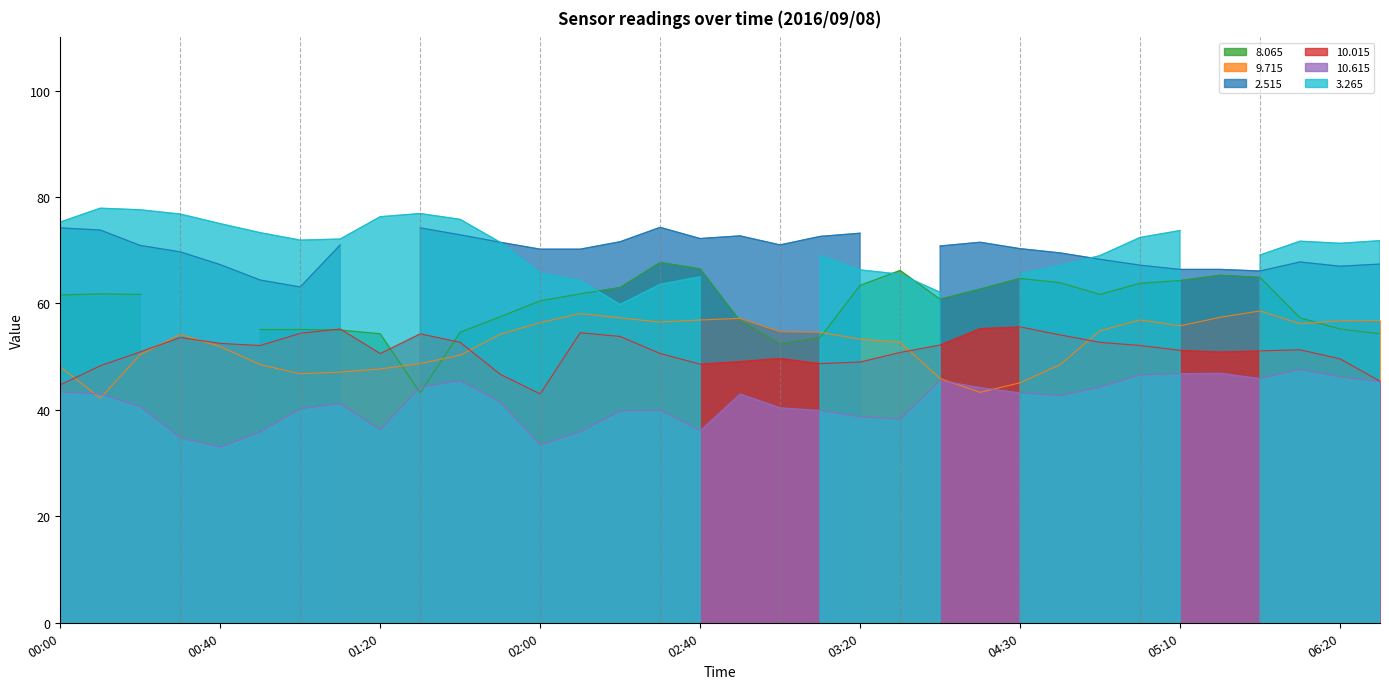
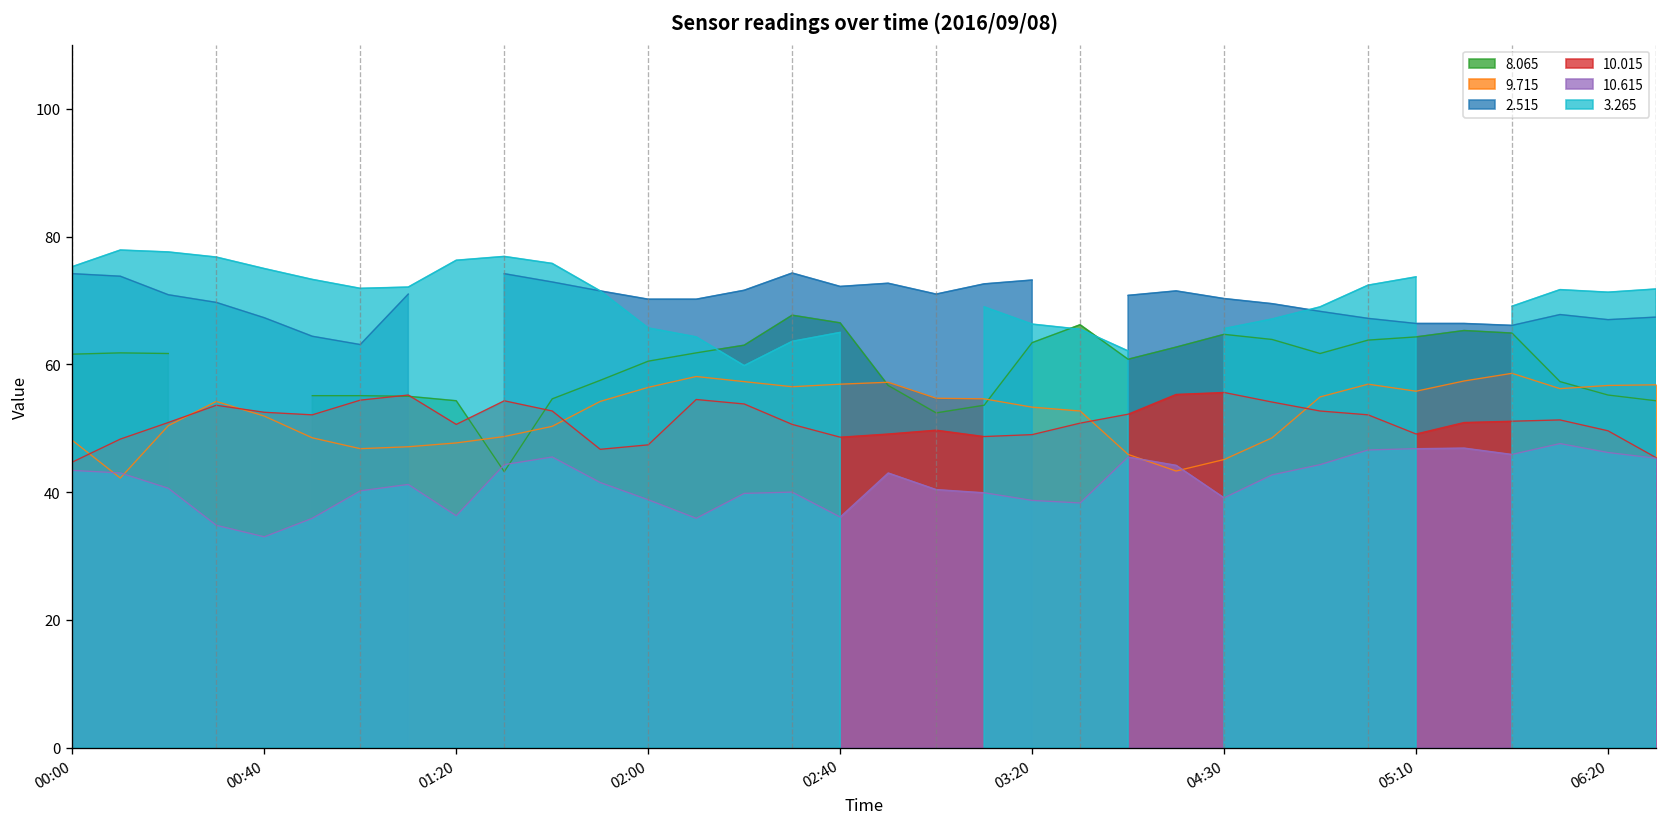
  {
    "9.715": {
      "00:00": 48,
      "00:40": 52,
      "01:20": 48,
      "02:00": 56,
      "02:40": 57,
      "03:20": 53,
      "04:30": 45,
      "05:10": 56,
      "06:20": 57
    },
    "10.015": {
      "00:00": 45,
      "00:40": 53,
      "01:20": 51,
-     "02:00": 43,
+     "02:00": 47,
      "02:40": 49,
      "03:20": 49,
      "04:30": 56,
-     "05:10": 51,
+     "05:10": 49,
      "06:20": 50
    },
    "10.615": {
      "00:00": 43,
      "00:40": 33,
      "01:20": 36,
-     "02:00": 33,
+     "02:00": 39,
      "02:40": 36,
      "03:20": 39,
-     "04:30": 43,
+     "04:30": 39,
      "05:10": 47,
      "06:20": 46
    }
  }
